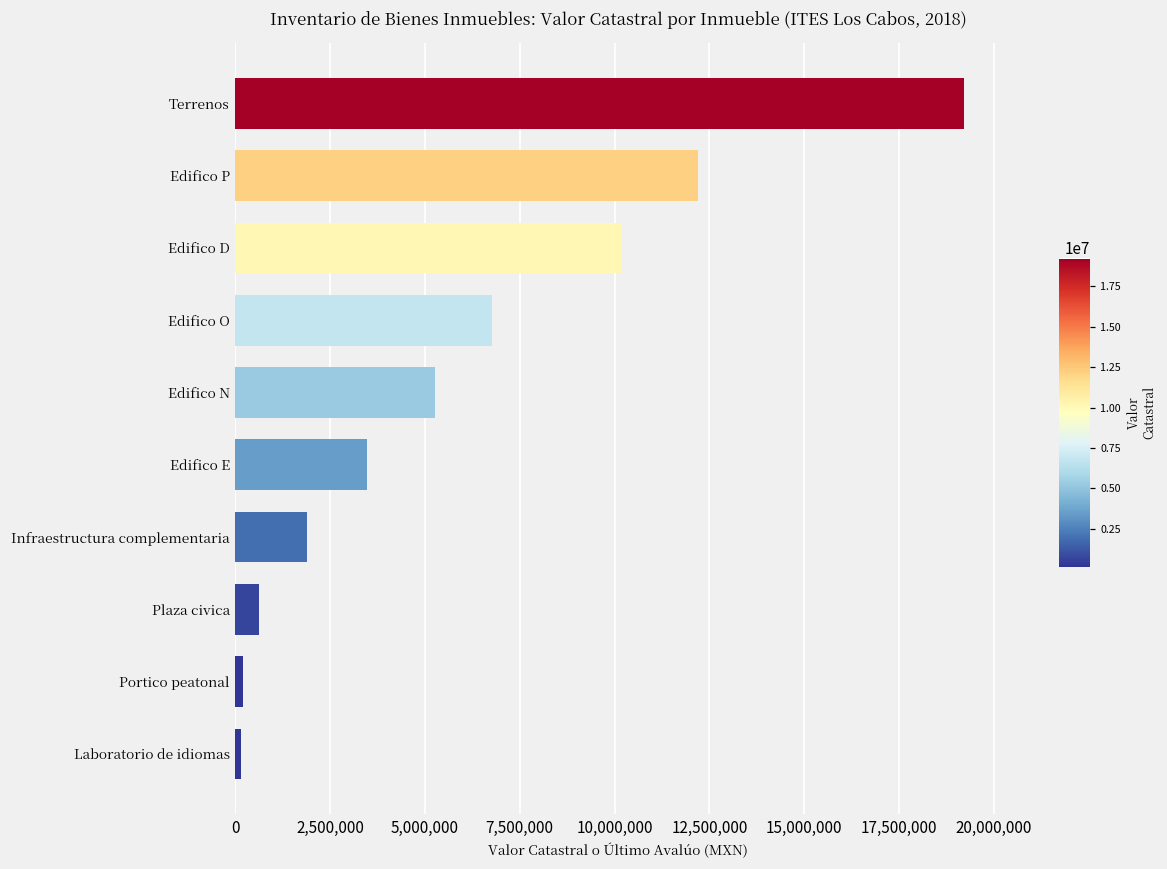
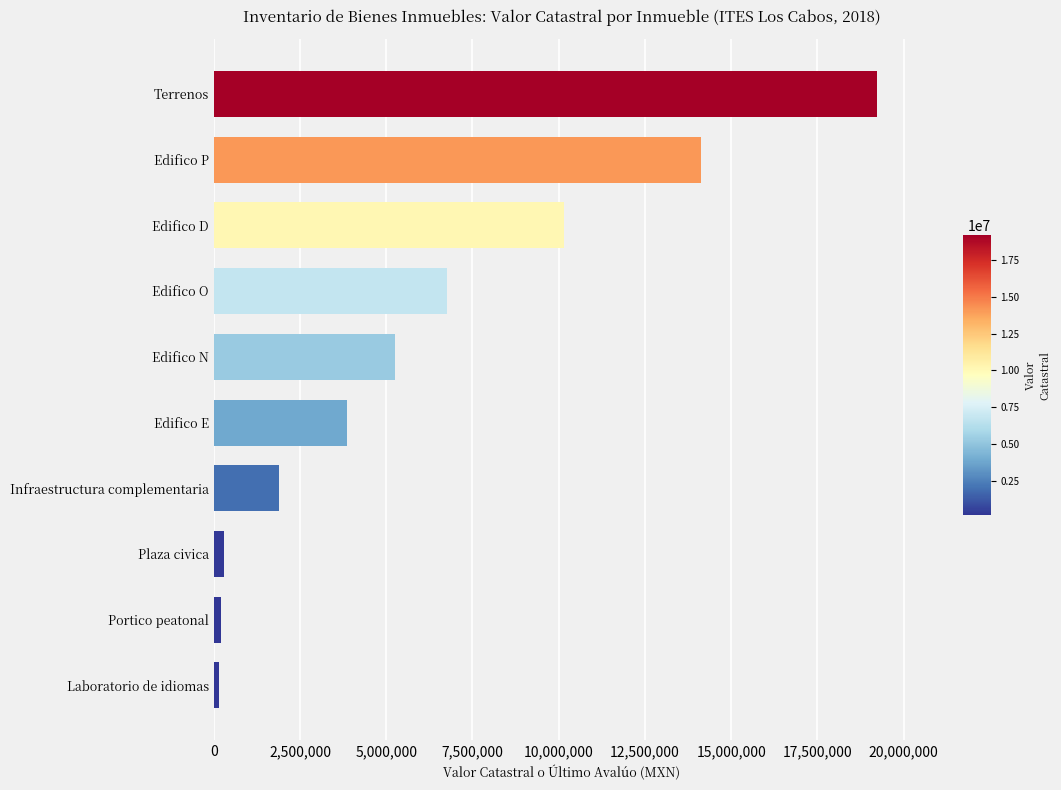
  {
    "Terrenos": "19,200,000",
-   "Edifico P": "12,200,000",
+   "Edifico P": "14,100,000",
    "Edifico D": "10,200,000",
    "Edifico O": "6,800,000",
    "Edifico N": "5,300,000",
-   "Edifico E": "3,500,000",
+   "Edifico E": "3,900,000",
    "Infraestructura complementaria": "1,900,000",
-   "Plaza civica": "600,000",
+   "Plaza civica": "300,000",
    "Portico peatonal": "200,000",
    "Laboratorio de idiomas": "200,000"
  }
